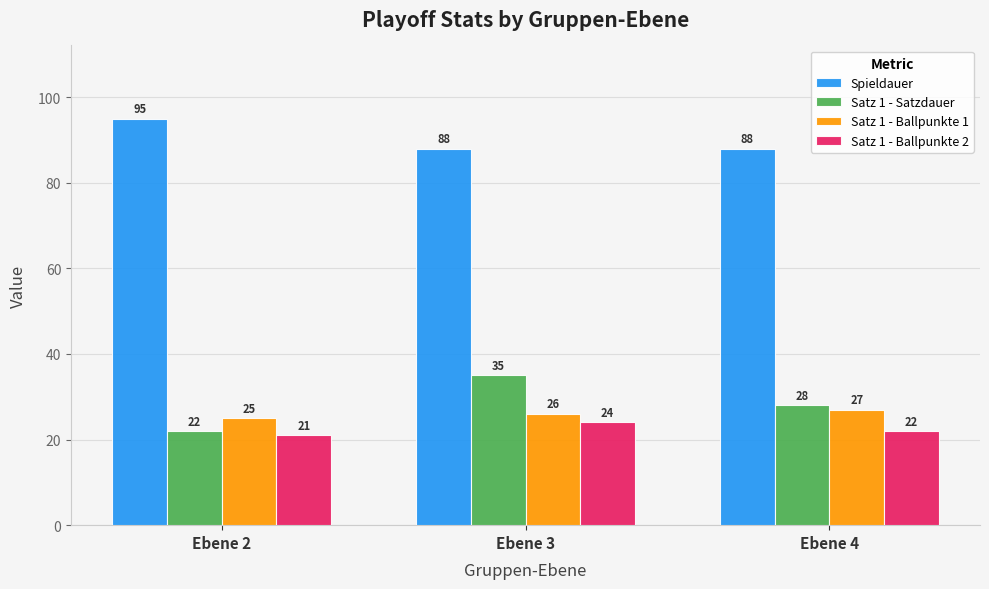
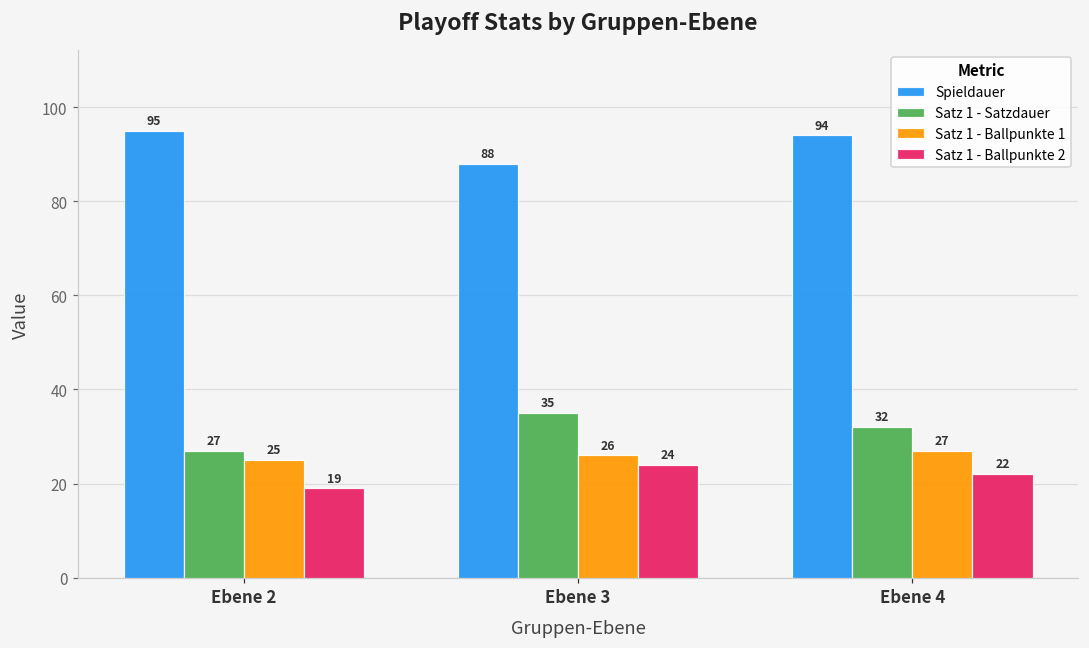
  {
    "Spieldauer": {
      "Ebene 2": 95,
      "Ebene 3": 88,
-     "Ebene 4": 88
+     "Ebene 4": 94
    },
    "Satz 1 - Satzdauer": {
-     "Ebene 2": 22,
+     "Ebene 2": 27,
      "Ebene 3": 35,
-     "Ebene 4": 28
+     "Ebene 4": 32
    },
    "Satz 1 - Ballpunkte 1": {
      "Ebene 2": 25,
      "Ebene 3": 26,
      "Ebene 4": 27
    },
    "Satz 1 - Ballpunkte 2": {
-     "Ebene 2": 21,
+     "Ebene 2": 19,
      "Ebene 3": 24,
      "Ebene 4": 22
    }
  }
